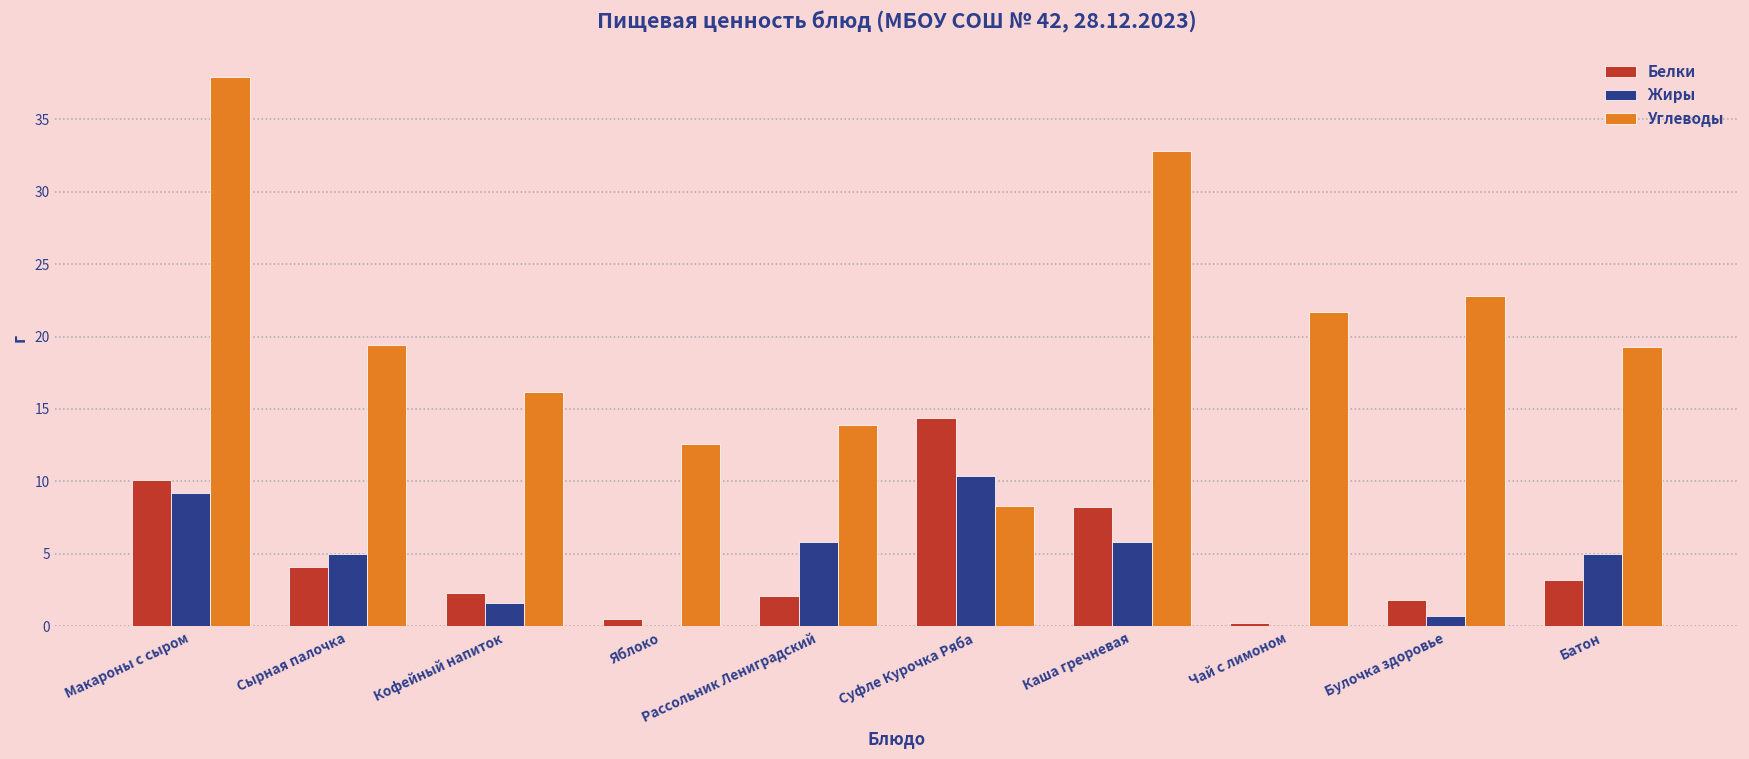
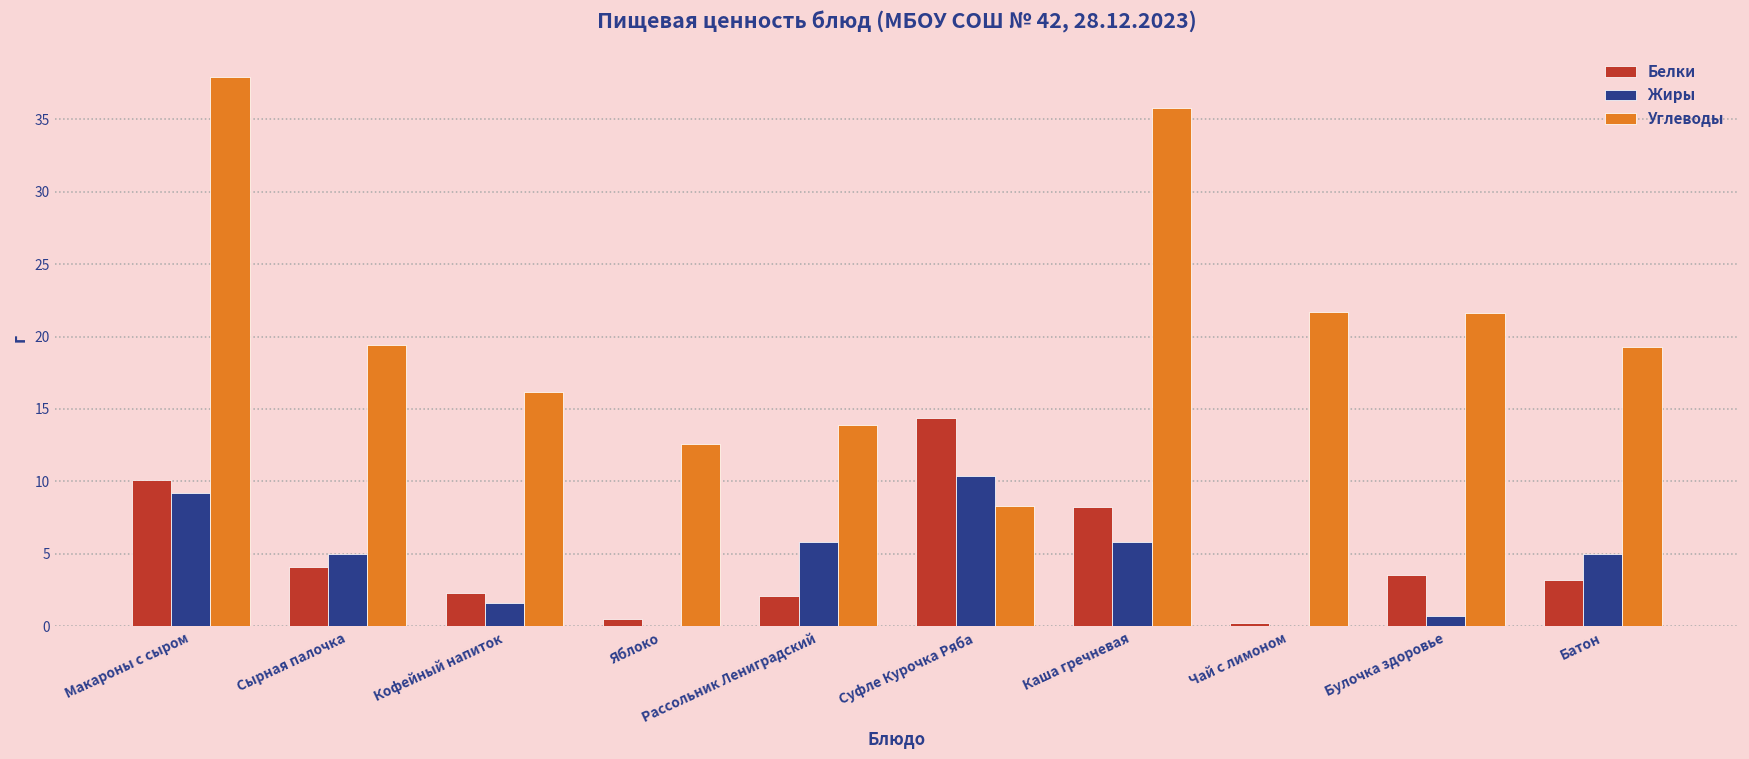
  {
    "Белки": {
      "Макароны с сыром": 10.1,
      "Сырная палочка": 4.1,
      "Кофейный напиток": 2.3,
      "Яблоко": 0.5,
      "Рассольник Лениградский": 2.1,
      "Суфле Курочка Ряба": 14.4,
      "Каша гречневая": 8.2,
      "Чай с лимоном": 0.2,
-     "Булочка здоровье": 1.8,
+     "Булочка здоровье": 3.5,
      "Батон": 3.2
    },
    "Жиры": {
      "Макароны с сыром": 9.2,
      "Сырная палочка": 5.0,
      "Кофейный напиток": 1.6,
      "Яблоко": 0.0,
      "Рассольник Лениградский": 5.8,
      "Суфле Курочка Ряба": 10.4,
      "Каша гречневая": 5.8,
      "Чай с лимоном": 0.0,
      "Булочка здоровье": 0.7,
      "Батон": 5.0
    },
    "Углеводы": {
      "Макароны с сыром": 37.9,
      "Сырная палочка": 19.4,
      "Кофейный напиток": 16.2,
      "Яблоко": 12.6,
      "Рассольник Лениградский": 13.9,
      "Суфле Курочка Ряба": 8.3,
-     "Каша гречневая": 32.8,
+     "Каша гречневая": 35.8,
      "Чай с лимоном": 21.7,
-     "Булочка здоровье": 22.8,
+     "Булочка здоровье": 21.6,
      "Батон": 19.3
    }
  }
